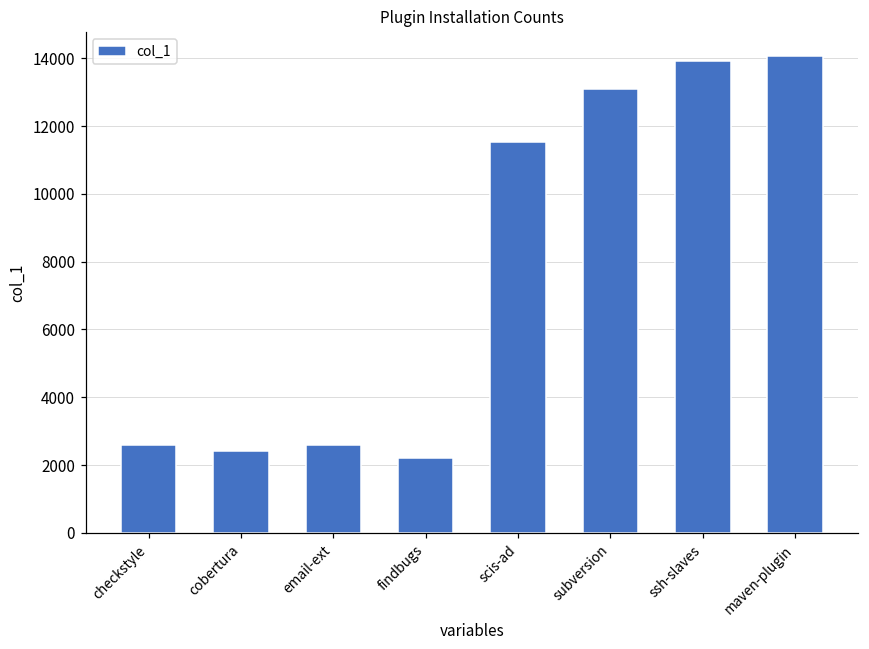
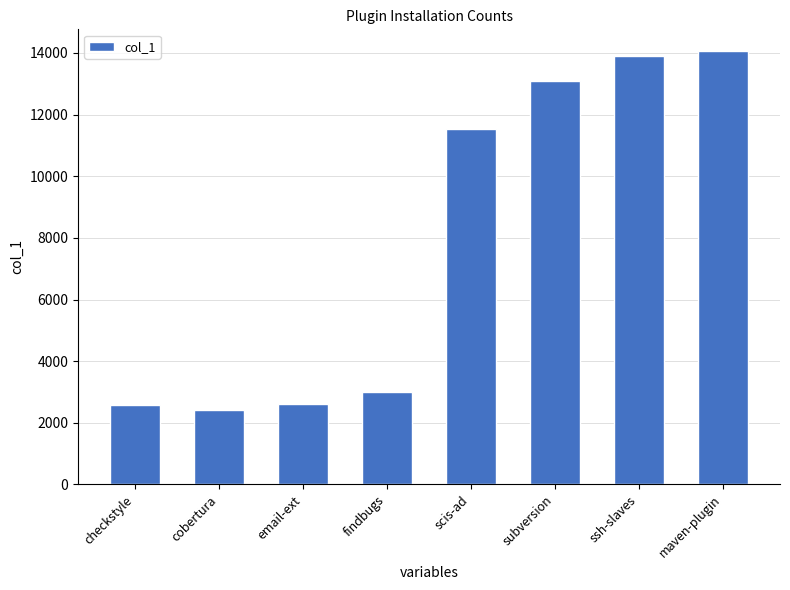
  {
    "checkstyle": 2600,
    "cobertura": 2400,
    "email-ext": 2600,
-   "findbugs": 2200,
+   "findbugs": 3000,
    "scis-ad": 11500,
    "subversion": 13100,
    "ssh-slaves": 13900,
    "maven-plugin": 14100
  }
